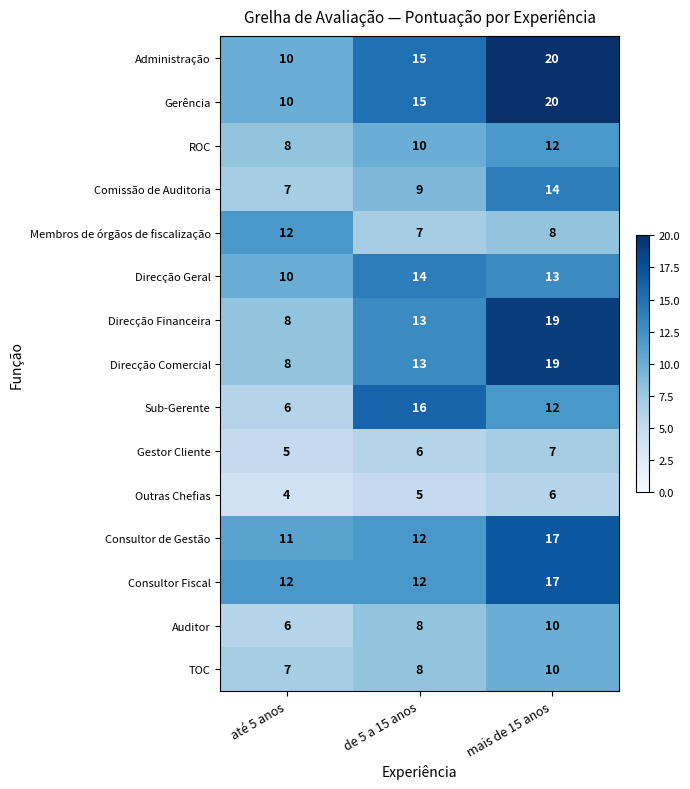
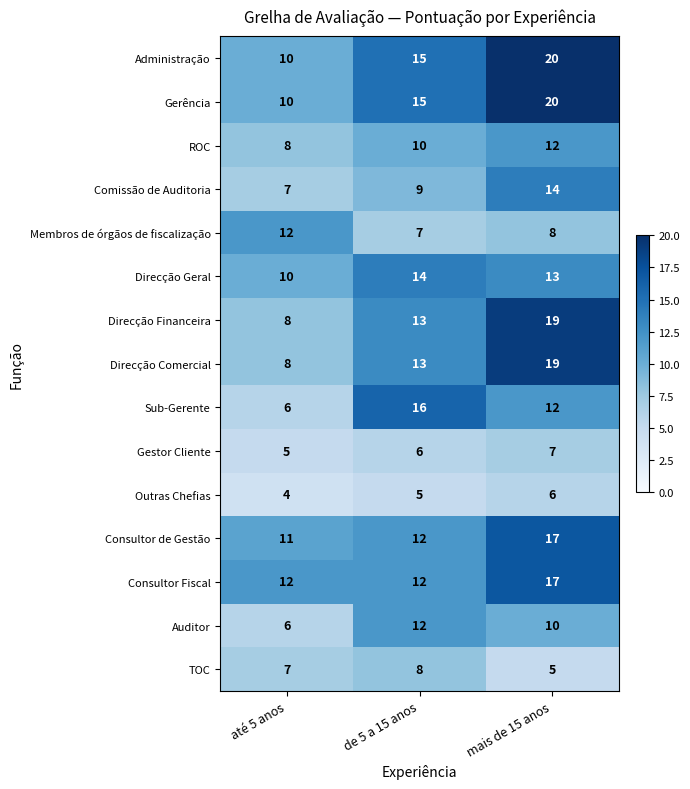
  {
    "Administração": {
      "até 5 anos": 10,
      "de 5 a 15 anos": 15,
      "mais de 15 anos": 20
    },
    "Gerência": {
      "até 5 anos": 10,
      "de 5 a 15 anos": 15,
      "mais de 15 anos": 20
    },
    "ROC": {
      "até 5 anos": 8,
      "de 5 a 15 anos": 10,
      "mais de 15 anos": 12
    },
    "Comissão de Auditoria": {
      "até 5 anos": 7,
      "de 5 a 15 anos": 9,
      "mais de 15 anos": 14
    },
    "Membros de órgãos de fiscalização": {
      "até 5 anos": 12,
      "de 5 a 15 anos": 7,
      "mais de 15 anos": 8
    },
    "Direcção Geral": {
      "até 5 anos": 10,
      "de 5 a 15 anos": 14,
      "mais de 15 anos": 13
    },
    "Direcção Financeira": {
      "até 5 anos": 8,
      "de 5 a 15 anos": 13,
      "mais de 15 anos": 19
    },
    "Direcção Comercial": {
      "até 5 anos": 8,
      "de 5 a 15 anos": 13,
      "mais de 15 anos": 19
    },
    "Sub-Gerente": {
      "até 5 anos": 6,
      "de 5 a 15 anos": 16,
      "mais de 15 anos": 12
    },
    "Gestor Cliente": {
      "até 5 anos": 5,
      "de 5 a 15 anos": 6,
      "mais de 15 anos": 7
    },
    "Outras Chefias": {
      "até 5 anos": 4,
      "de 5 a 15 anos": 5,
      "mais de 15 anos": 6
    },
    "Consultor de Gestão": {
      "até 5 anos": 11,
      "de 5 a 15 anos": 12,
      "mais de 15 anos": 17
    },
    "Consultor Fiscal": {
      "até 5 anos": 12,
      "de 5 a 15 anos": 12,
      "mais de 15 anos": 17
    },
    "Auditor": {
      "até 5 anos": 6,
-     "de 5 a 15 anos": 8,
+     "de 5 a 15 anos": 12,
      "mais de 15 anos": 10
    },
    "TOC": {
      "até 5 anos": 7,
      "de 5 a 15 anos": 8,
-     "mais de 15 anos": 10
+     "mais de 15 anos": 5
    }
  }
